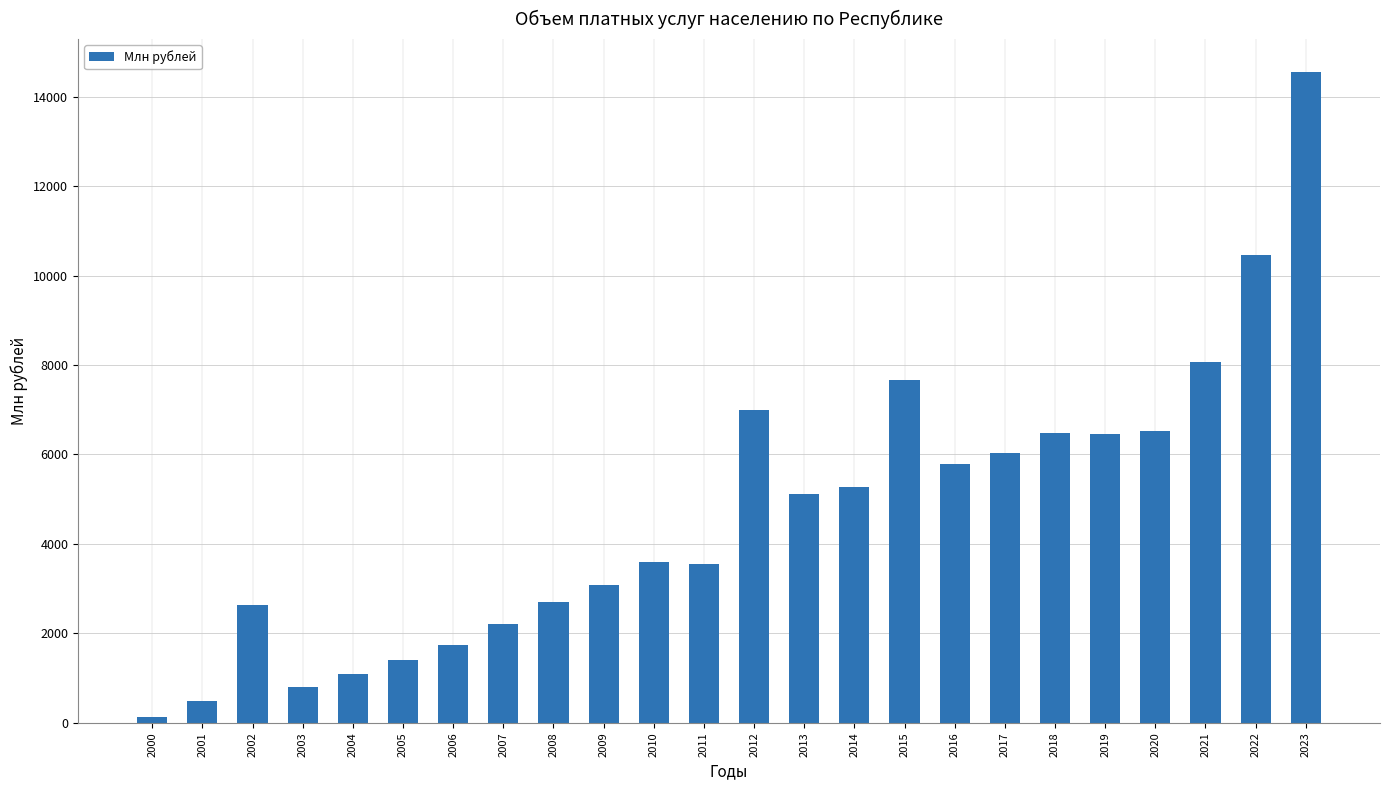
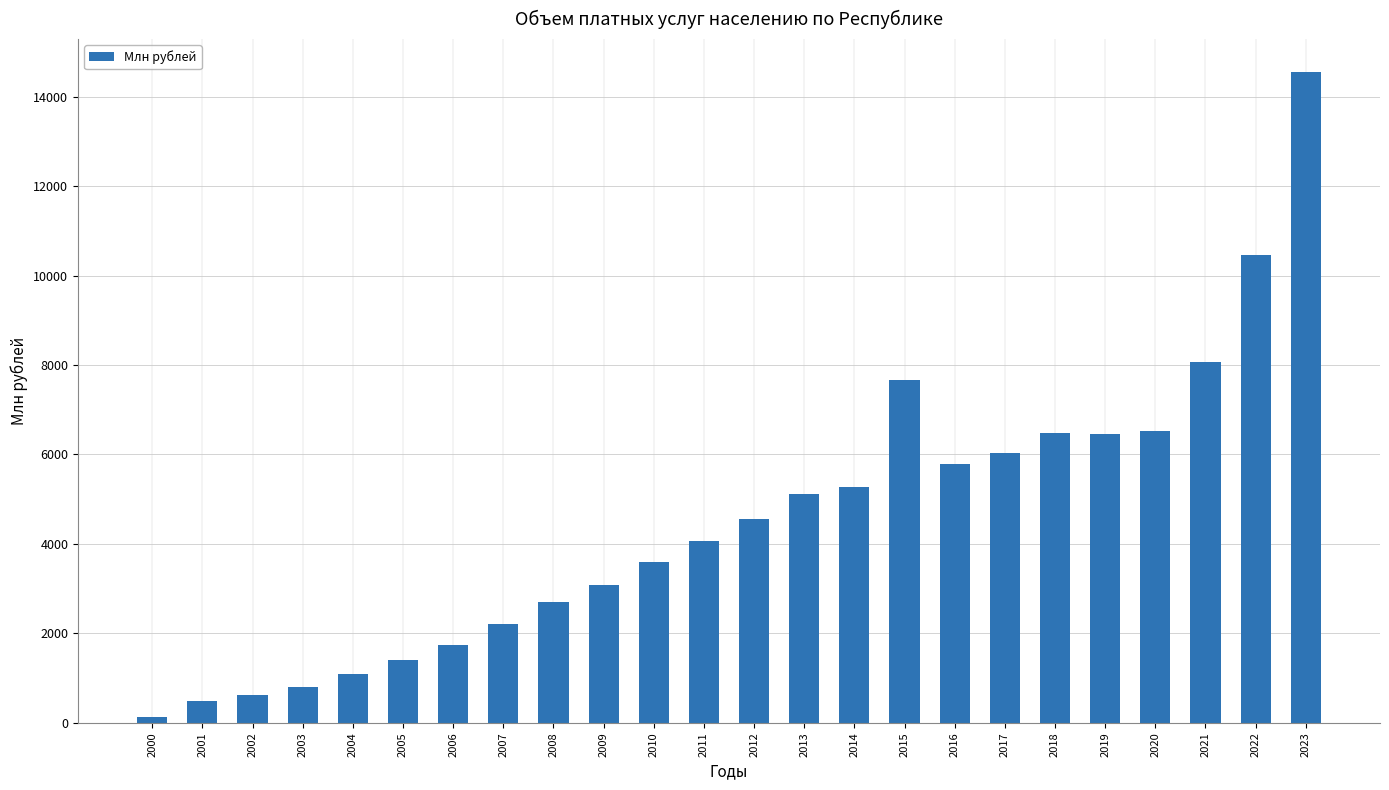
  {
    "2000": 100,
    "2001": 500,
-   "2002": 2600,
+   "2002": 600,
    "2003": 800,
    "2004": 1100,
    "2005": 1400,
    "2006": 1700,
    "2007": 2200,
    "2008": 2700,
    "2009": 3100,
    "2010": 3600,
-   "2011": 3600,
-   "2012": 7000,
+   "2011": 4100,
+   "2012": 4500,
    "2013": 5100,
    "2014": 5300,
    "2015": 7700,
    "2016": 5800,
    "2017": 6000,
    "2018": 6500,
    "2019": 6500,
    "2020": 6500,
    "2021": 8100,
    "2022": 10500,
    "2023": 14600
  }
